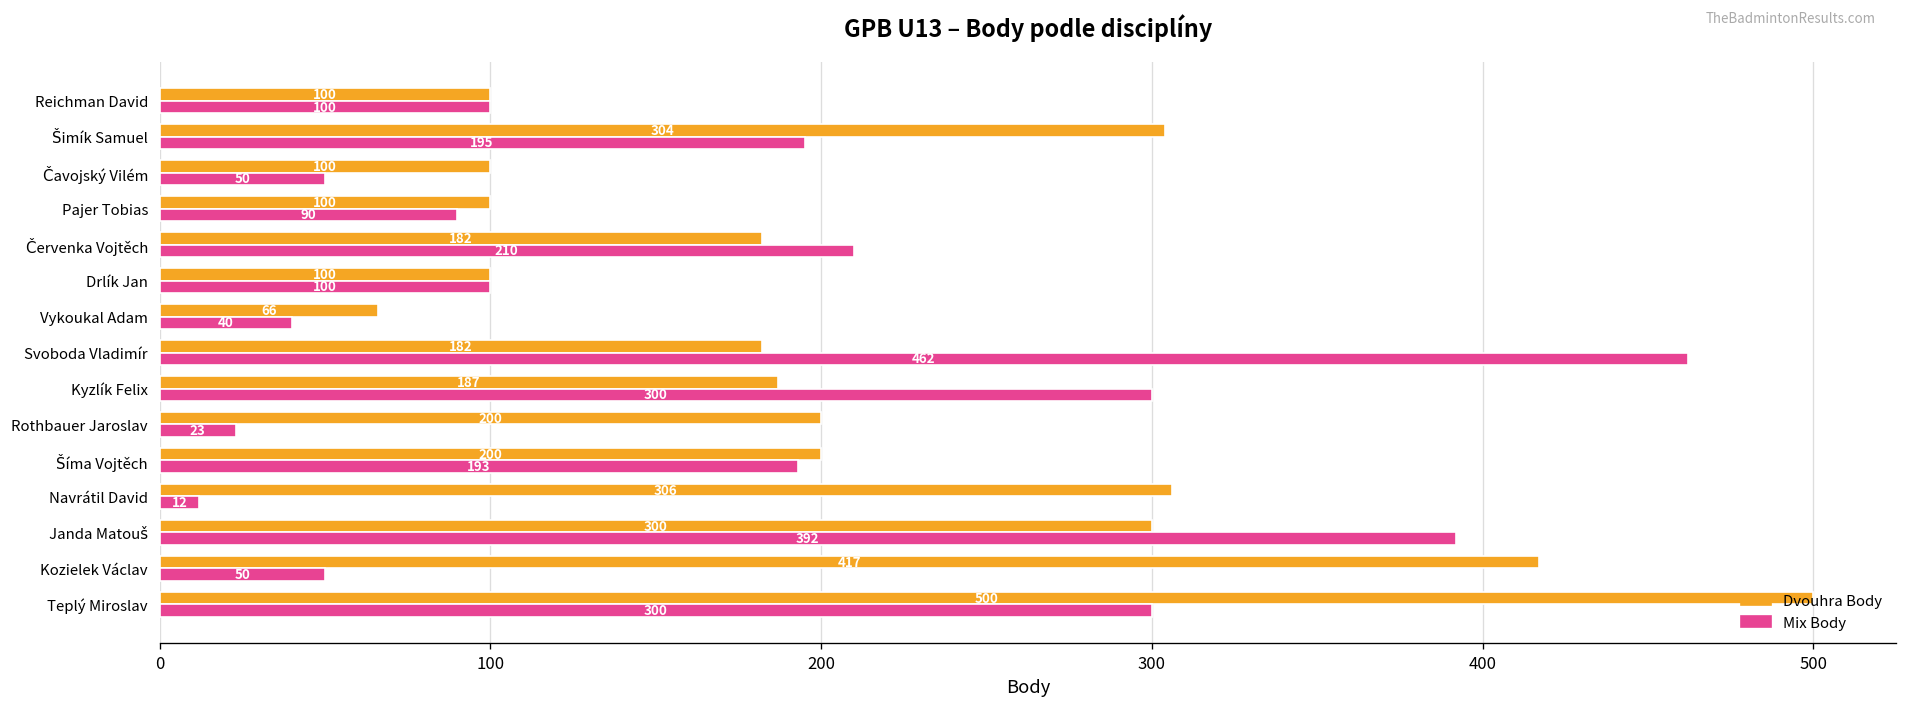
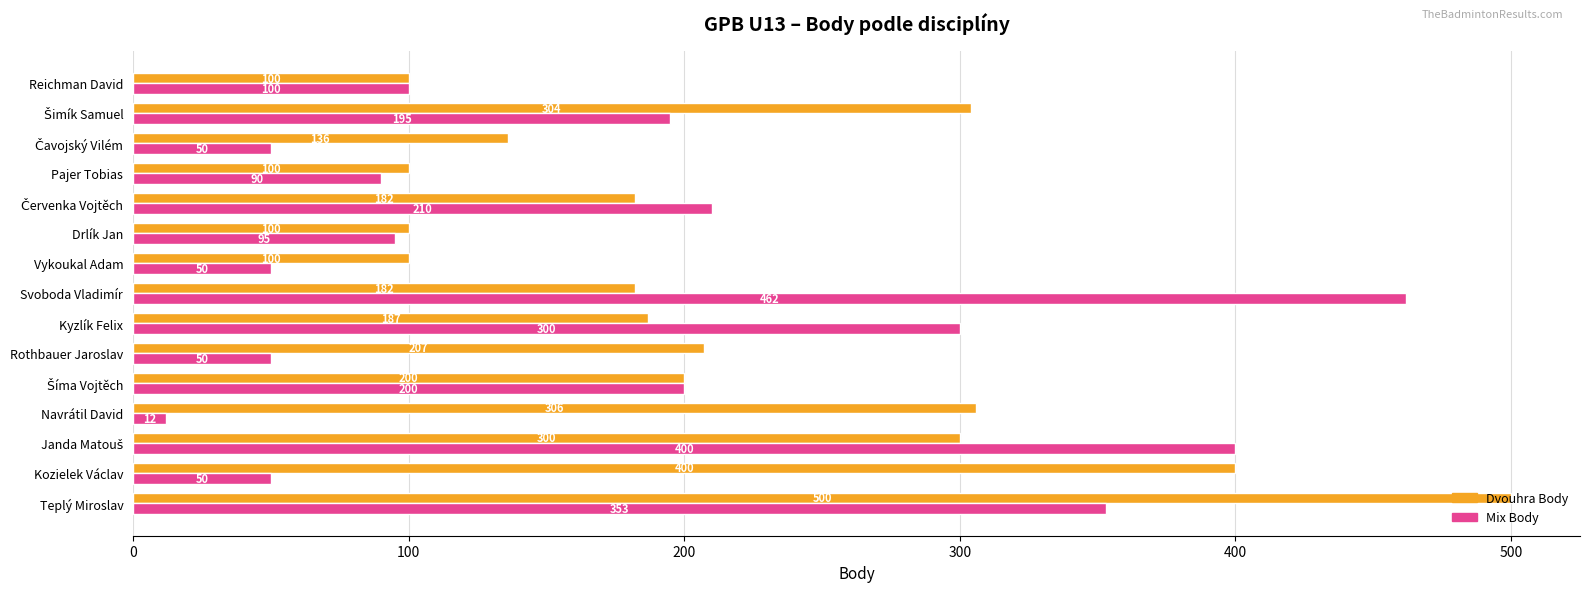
  {
    "Dvouhra Body": {
      "Šimík Samuel": 304,
-     "Čavojský Vilém": 100,
+     "Čavojský Vilém": 136,
      "Pajer Tobias": 100,
      "Červenka Vojtěch": 182,
-     "Vykoukal Adam": 66,
+     "Vykoukal Adam": 100,
      "Svoboda Vladimír": 182,
      "Kyzlík Felix": 187,
-     "Rothbauer Jaroslav": 200,
+     "Rothbauer Jaroslav": 207,
      "Šíma Vojtěch": 200,
      "Navrátil David": 306,
      "Janda Matouš": 300,
-     "Kozielek Václav": 417,
+     "Kozielek Václav": 400,
      "Teplý Miroslav": 500
    },
    "Mix Body": {
      "Šimík Samuel": 195,
      "Čavojský Vilém": 50,
      "Pajer Tobias": 90,
      "Červenka Vojtěch": 210,
-     "Drlík Jan": 100,
-     "Vykoukal Adam": 40,
+     "Drlík Jan": 95,
+     "Vykoukal Adam": 50,
      "Svoboda Vladimír": 462,
      "Kyzlík Felix": 300,
-     "Rothbauer Jaroslav": 23,
-     "Šíma Vojtěch": 193,
+     "Rothbauer Jaroslav": 50,
+     "Šíma Vojtěch": 200,
      "Navrátil David": 12,
-     "Janda Matouš": 392,
+     "Janda Matouš": 400,
      "Kozielek Václav": 50,
-     "Teplý Miroslav": 300
+     "Teplý Miroslav": 353
    }
  }
